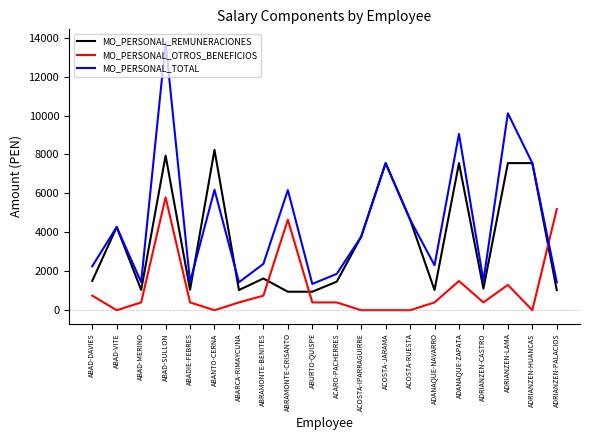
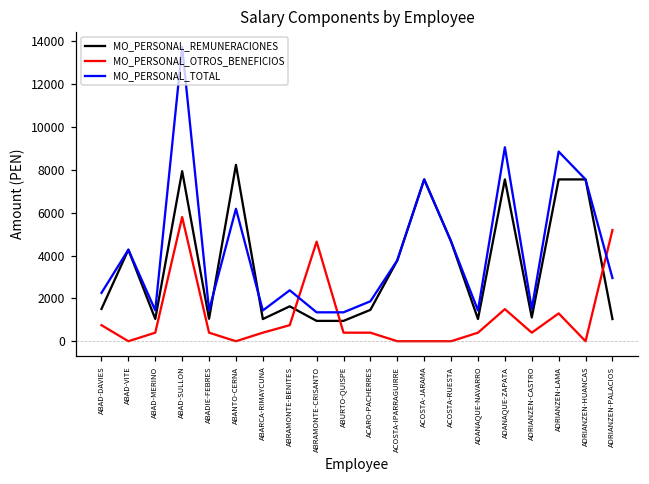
  {
    "MO_PERSONAL_REMUNERACIONES": {
      "ABAD-DAVIES": 1500,
      "ABAD-MERINO": 1000,
      "ABAD-SULLON": 7900,
      "ABADIE-FEBRES": 1100,
      "ABANTO-CERNA": 8200,
      "ABARCA-RIMAYCUNA": 1000,
      "ABRAMONTE-BENITES": 1600,
      "ABRAMONTE-CRISANTO": 1000,
      "ABURTO-QUISPE": 1000,
      "ACARO-PACHERRES": 1500,
      "ADANAQUE-NAVARRO": 1000,
      "ADANAQUE-ZAPATA": 7600,
      "ADRIANZEN-CASTRO": 1100,
      "ADRIANZEN-LAMA": 7600,
      "ADRIANZEN-PALACIOS": 1000
    },
    "MO_PERSONAL_OTROS_BENEFICIOS": {
      "ABAD-DAVIES": 800,
      "ABAD-VITE": 0,
      "ABAD-MERINO": 400,
      "ABAD-SULLON": 5800,
      "ABADIE-FEBRES": 400,
      "ABANTO-CERNA": 0,
      "ABARCA-RIMAYCUNA": 400,
      "ABRAMONTE-BENITES": 800,
      "ABRAMONTE-CRISANTO": 4700,
      "ABURTO-QUISPE": 400,
      "ACARO-PACHERRES": 400,
      "ACOSTA-IPARRAGUIRRE": 0,
      "ACOSTA-JARAMA": 0,
      "ACOSTA-RUESTA": 0,
      "ADANAQUE-NAVARRO": 400,
      "ADANAQUE-ZAPATA": 1500,
      "ADRIANZEN-CASTRO": 400,
      "ADRIANZEN-LAMA": 1300,
      "ADRIANZEN-HUANCAS": 0,
      "ADRIANZEN-PALACIOS": 5200
    },
    "MO_PERSONAL_TOTAL": {
      "ABAD-DAVIES": 2300,
      "ABAD-MERINO": 1400,
      "ABADIE-FEBRES": 1500,
      "ABANTO-CERNA": 6200,
      "ABARCA-RIMAYCUNA": 1400,
      "ABRAMONTE-BENITES": 2400,
-     "ABRAMONTE-CRISANTO": 6200,
+     "ABRAMONTE-CRISANTO": 1400,
      "ABURTO-QUISPE": 1400,
      "ACARO-PACHERRES": 1900,
-     "ADANAQUE-NAVARRO": 2300,
+     "ADANAQUE-NAVARRO": 1400,
      "ADANAQUE-ZAPATA": 9100,
      "ADRIANZEN-CASTRO": 1500,
-     "ADRIANZEN-LAMA": 10100,
-     "ADRIANZEN-PALACIOS": 1400
+     "ADRIANZEN-LAMA": 8900,
+     "ADRIANZEN-PALACIOS": 3000
    }
  }
